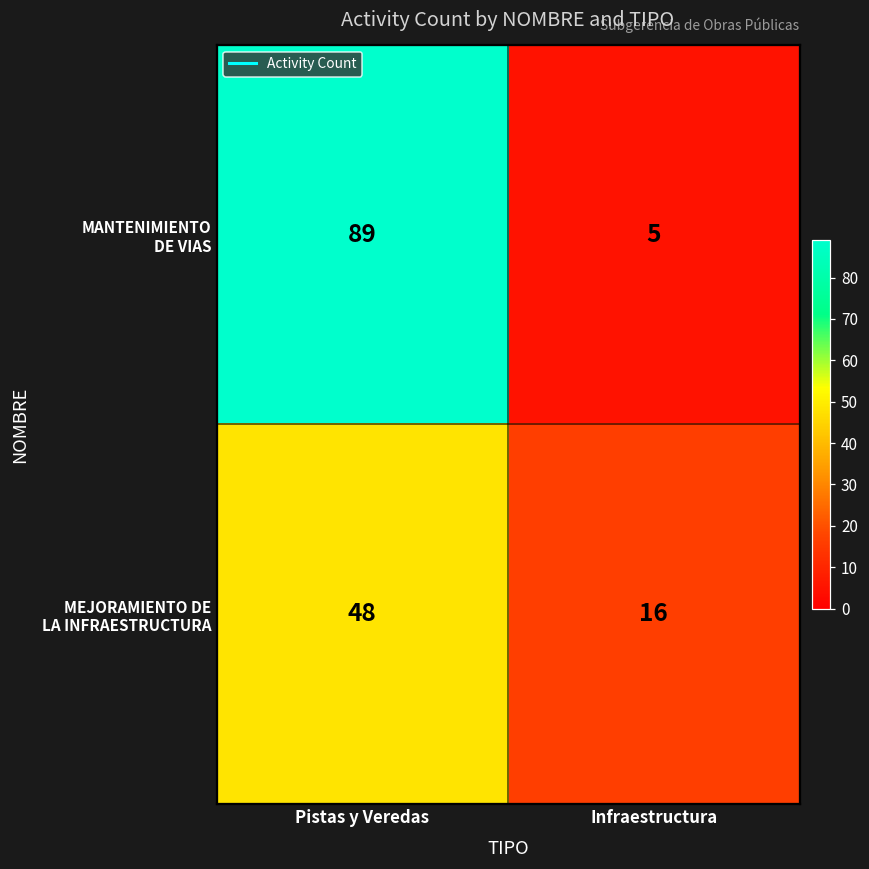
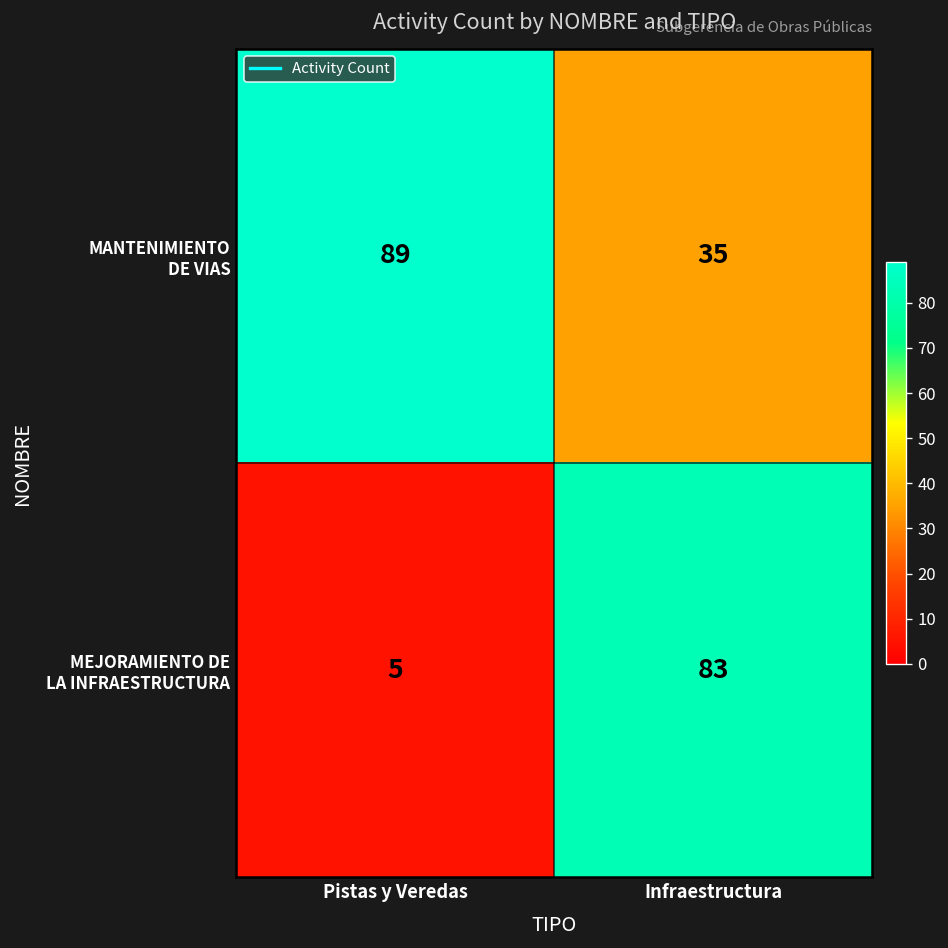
  {
    "MANTENIMIENTO DE VIAS": {
      "Pistas y Veredas": 89,
-     "Infraestructura": 5
+     "Infraestructura": 35
    },
    "MEJORAMIENTO DE LA INFRAESTRUCTURA": {
-     "Pistas y Veredas": 48,
-     "Infraestructura": 16
+     "Pistas y Veredas": 5,
+     "Infraestructura": 83
    }
  }
